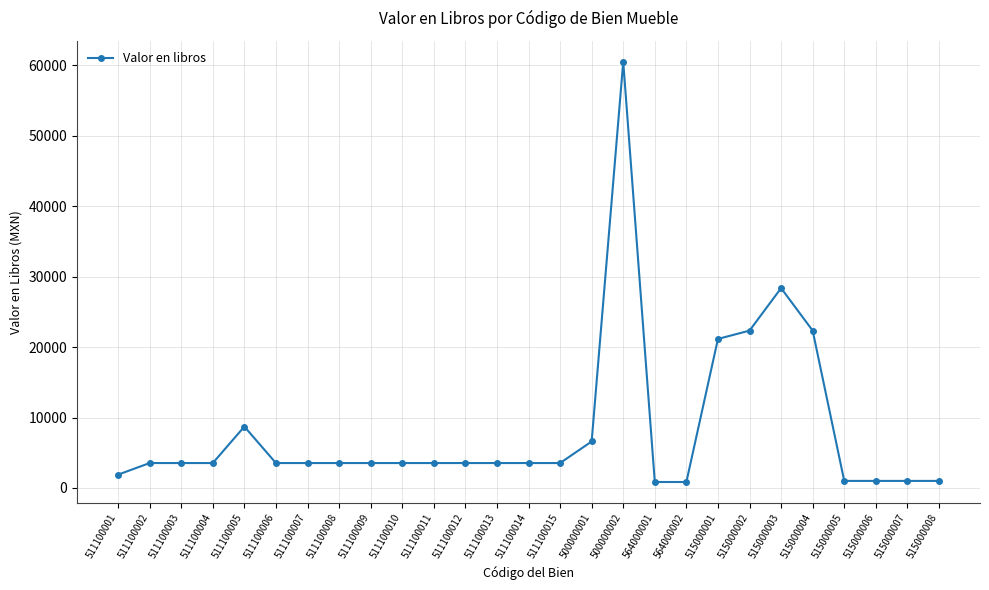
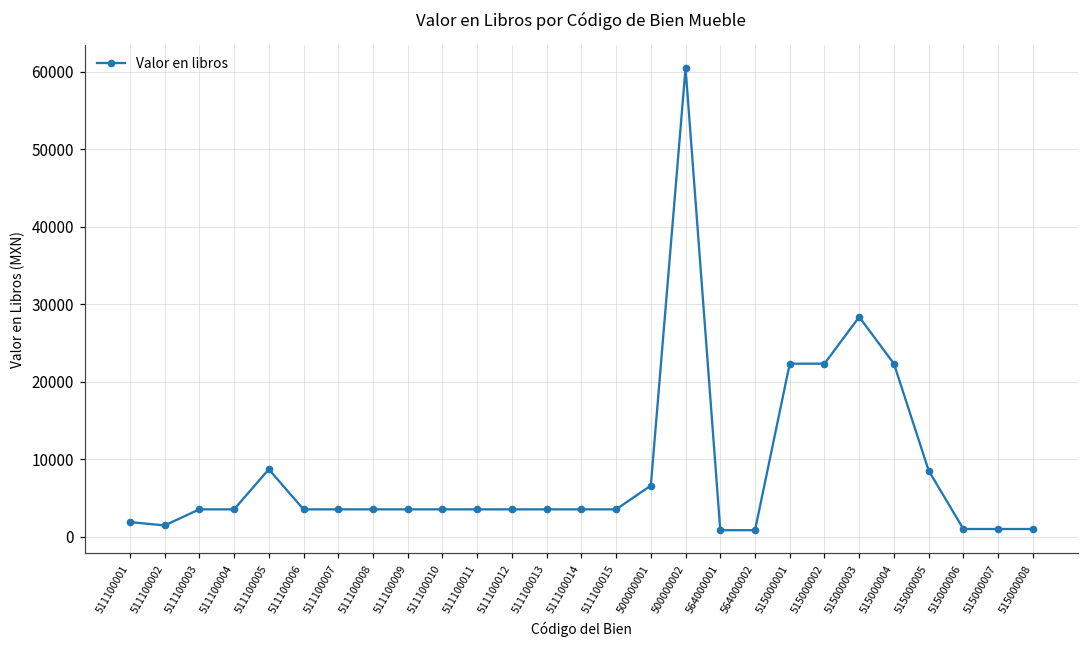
  {
    "511100001": 2000,
-   "511100002": 4000,
+   "511100002": 1000,
    "511100003": 4000,
    "511100004": 4000,
    "511100005": 9000,
    "511100006": 4000,
    "511100007": 4000,
    "511100008": 4000,
    "511100009": 4000,
    "511100010": 4000,
    "511100011": 4000,
    "511100012": 4000,
    "511100013": 4000,
    "511100014": 4000,
    "511100015": 4000,
    "500000001": 7000,
    "500000002": 61000,
    "564000001": 1000,
    "564000002": 1000,
-   "515000001": 21000,
+   "515000001": 22000,
    "515000002": 22000,
    "515000003": 28000,
    "515000004": 22000,
-   "515000005": 1000,
+   "515000005": 9000,
    "515000006": 1000,
    "515000007": 1000,
    "515000008": 1000
  }
